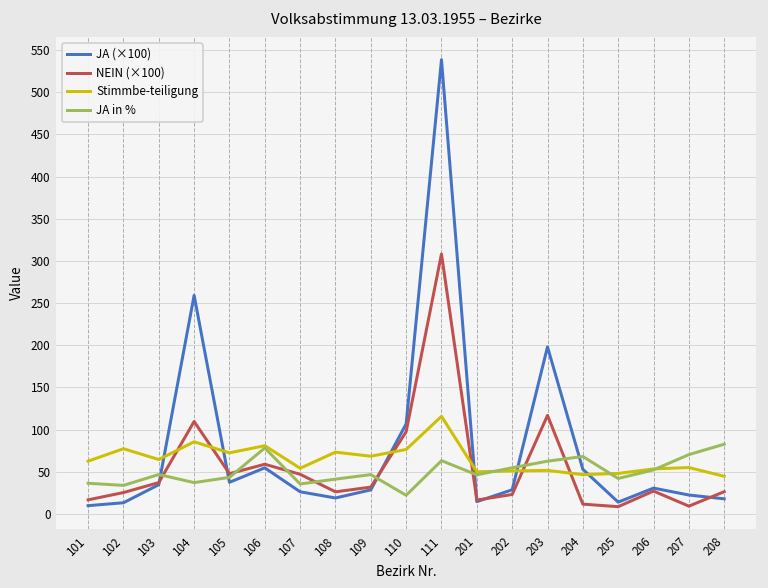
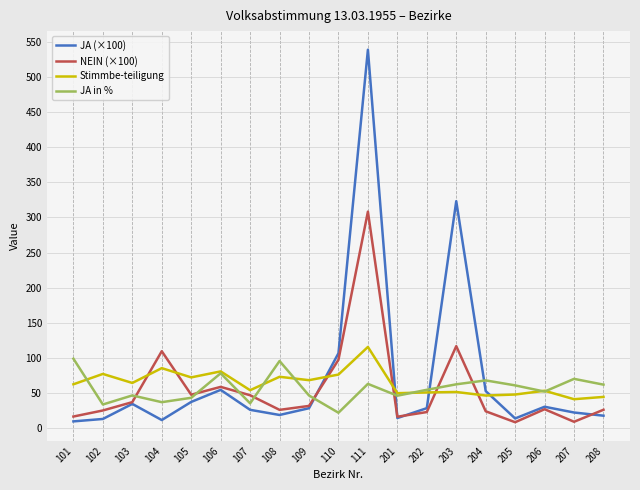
  {
    "JA (×100)": {
      "101": 10,
      "102": 10,
-     "104": 260,
+     "104": 10,
      "105": 40,
      "106": 50,
      "107": 30,
      "108": 20,
      "110": 110,
      "111": 540,
      "202": 30,
-     "203": 200,
+     "203": 320,
      "204": 50,
      "205": 10,
      "207": 20,
      "208": 20
    },
    "NEIN (×100)": {
      "101": 20,
      "102": 30,
      "104": 110,
      "105": 50,
      "106": 60,
      "107": 50,
      "108": 30,
      "110": 100,
      "111": 310,
      "202": 20,
      "203": 120,
-     "204": 10,
+     "204": 20,
      "205": 10,
      "207": 10,
      "208": 30
    },
    "Stimmbe-teiligung": {
      "101": 60,
      "102": 80,
      "103": 60,
      "104": 90,
      "105": 70,
      "107": 50,
      "108": 70,
      "109": 70,
      "110": 80,
      "111": 120,
      "202": 50,
      "203": 50,
      "204": 50,
      "205": 50,
-     "207": 60,
+     "207": 40,
      "208": 40
    },
    "JA in %": {
-     "101": 40,
+     "101": 100,
      "102": 30,
      "103": 50,
      "104": 40,
      "105": 40,
      "107": 40,
-     "108": 40,
+     "108": 100,
      "109": 50,
      "110": 20,
      "111": 60,
      "202": 50,
      "203": 60,
      "204": 70,
-     "205": 40,
+     "205": 60,
      "207": 70,
-     "208": 80
+     "208": 60
    }
  }
